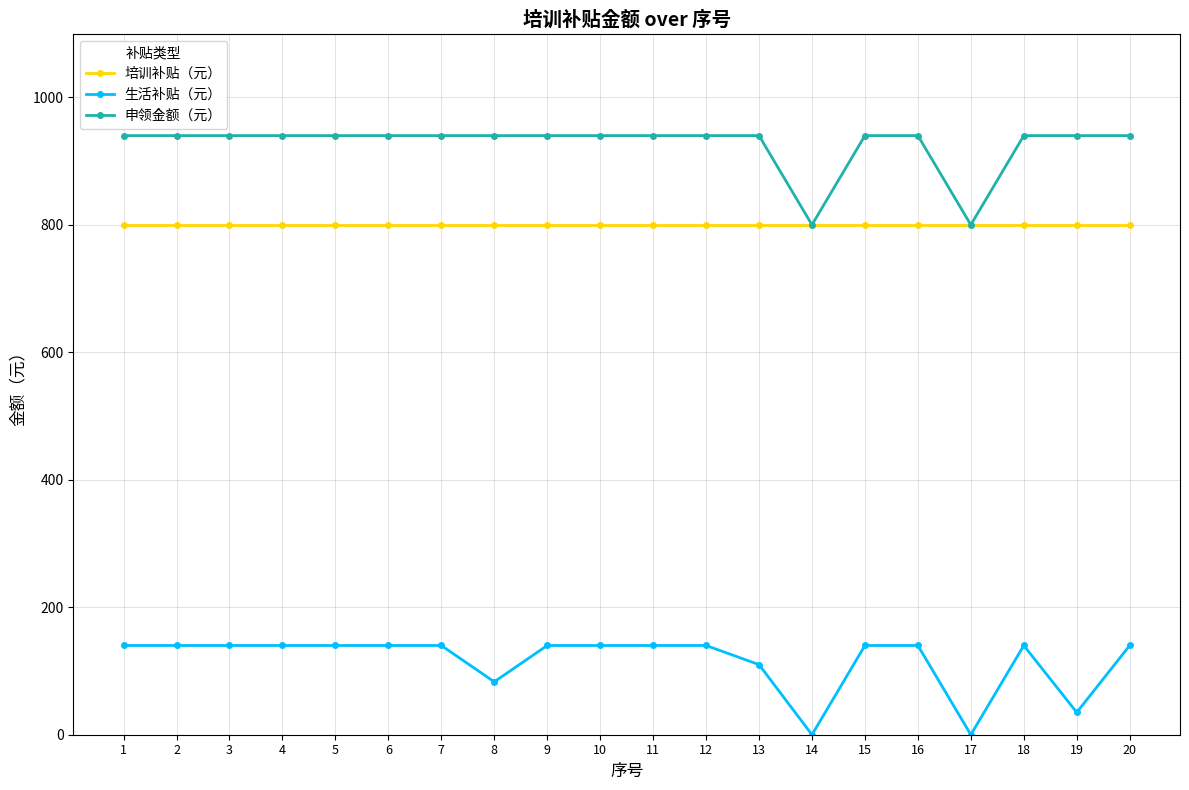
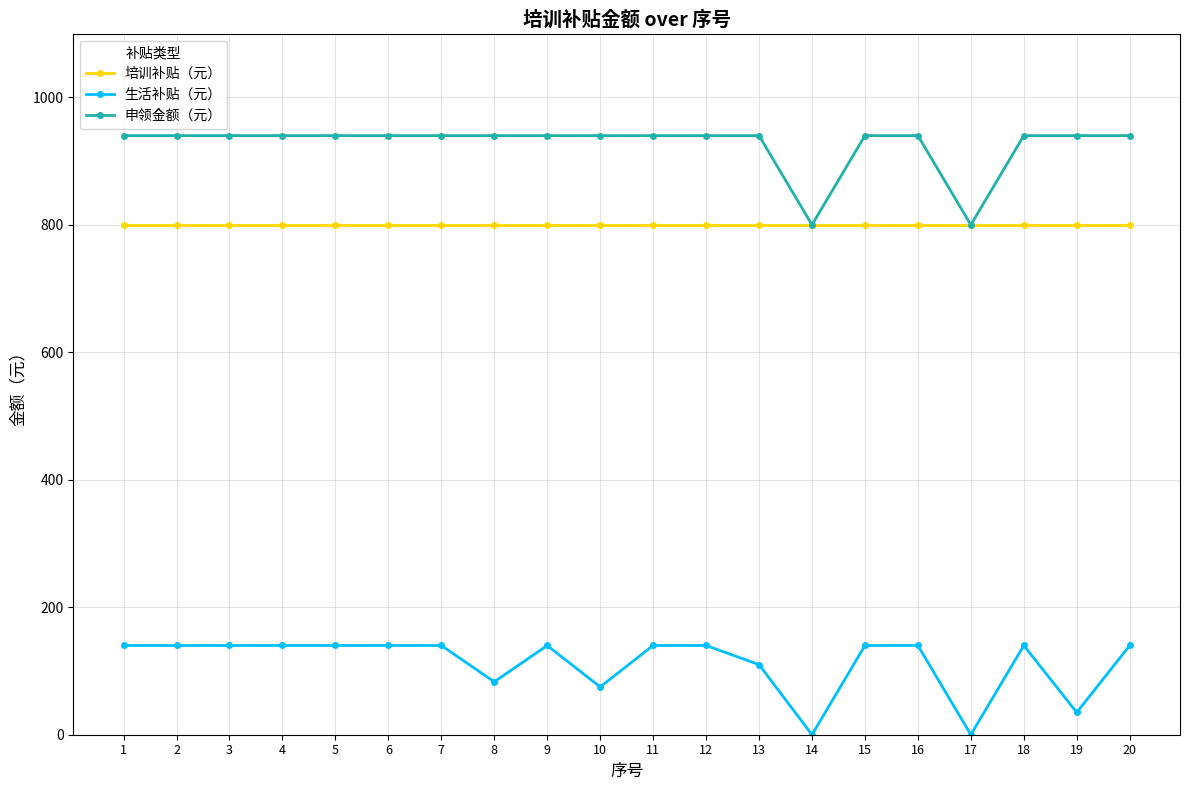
  {
    "培训补贴（元）": {
      "1": 800,
      "2": 800,
      "3": 800,
      "4": 800,
      "5": 800,
      "6": 800,
      "7": 800,
      "8": 800,
      "9": 800,
      "10": 800,
      "11": 800,
      "12": 800,
      "13": 800,
      "15": 800,
      "16": 800,
      "18": 800,
      "19": 800,
      "20": 800
    },
    "生活补贴（元）": {
      "1": 140,
      "2": 140,
      "3": 140,
      "4": 140,
      "5": 140,
      "6": 140,
      "7": 140,
      "8": 80,
      "9": 140,
-     "10": 140,
+     "10": 80,
      "11": 140,
      "12": 140,
      "13": 110,
      "14": 0,
      "15": 140,
      "16": 140,
      "17": 0,
      "18": 140,
      "19": 40,
      "20": 140
    },
    "申领金额（元）": {
      "1": 940,
      "2": 940,
      "3": 940,
      "4": 940,
      "5": 940,
      "6": 940,
      "7": 940,
      "8": 940,
      "9": 940,
      "10": 940,
      "11": 940,
      "12": 940,
      "13": 940,
      "15": 940,
      "16": 940,
      "18": 940,
      "19": 940,
      "20": 940
    }
  }
